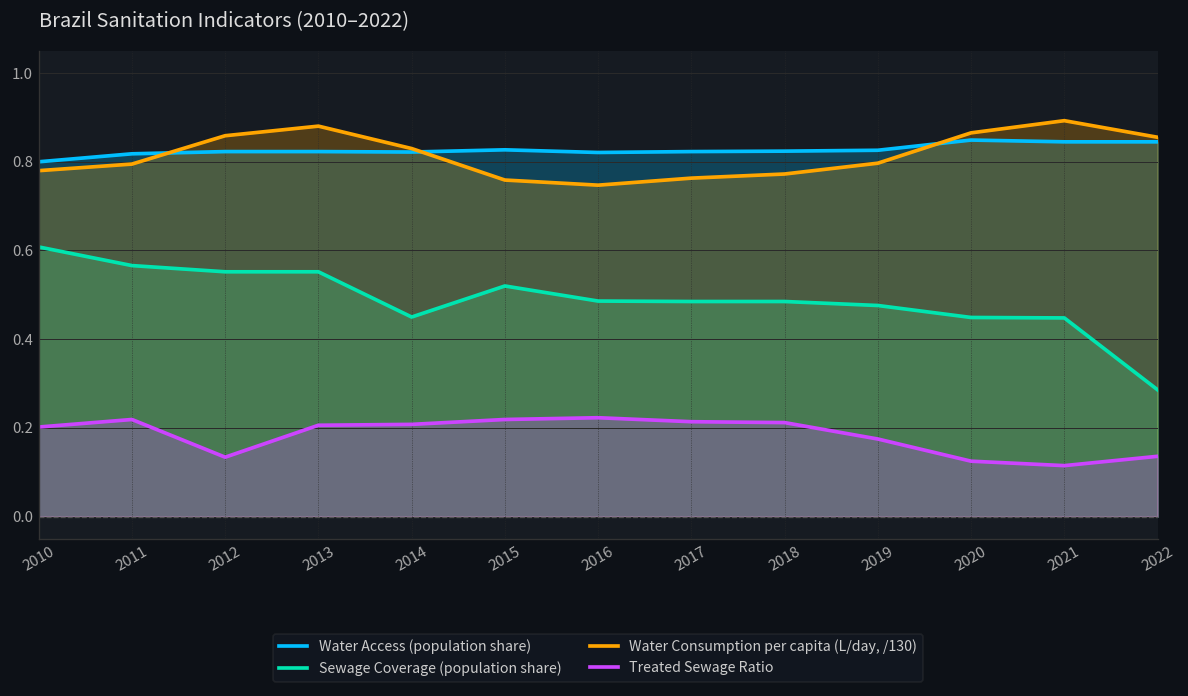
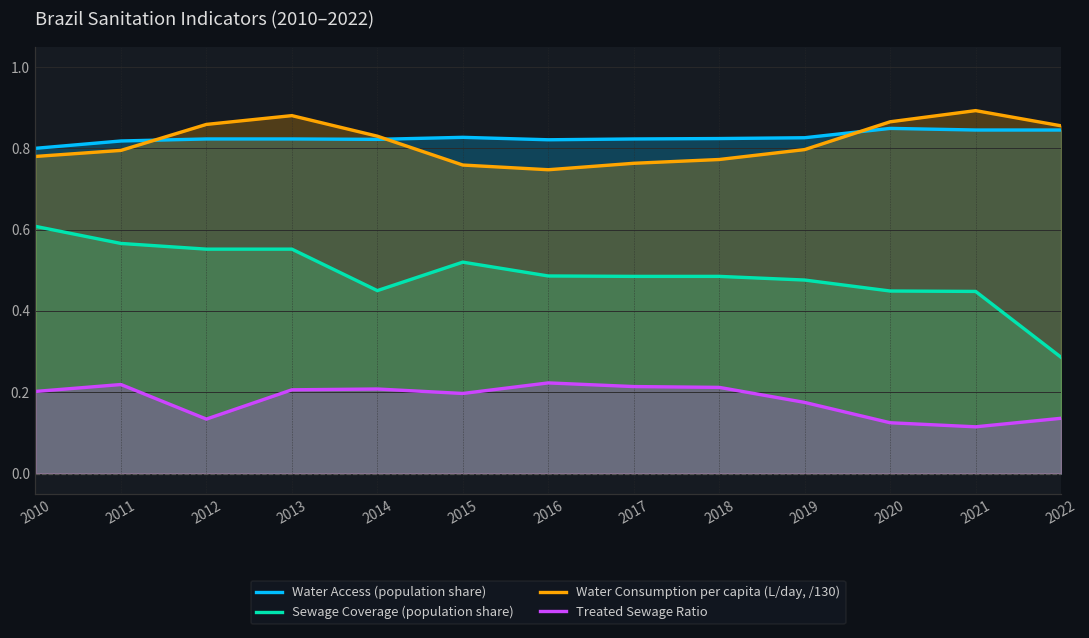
  {
    "Water Access (population share)": {
      "2010": 0.80,
      "2011": 0.82,
      "2012": 0.82,
      "2013": 0.82,
      "2014": 0.82,
      "2015": 0.83,
      "2016": 0.82,
      "2017": 0.82,
      "2018": 0.82,
      "2019": 0.83,
      "2020": 0.85,
      "2021": 0.85,
      "2022": 0.85
    },
    "Sewage Coverage (population share)": {
      "2010": 0.61,
      "2011": 0.57,
      "2012": 0.55,
      "2013": 0.55,
      "2014": 0.45,
      "2015": 0.52,
      "2016": 0.49,
      "2017": 0.49,
      "2018": 0.49,
      "2019": 0.48,
      "2020": 0.45,
      "2021": 0.45,
      "2022": 0.29
    },
    "Water Consumption per capita (L/day, /130)": {
      "2010": 0.78,
      "2011": 0.79,
      "2012": 0.86,
      "2013": 0.88,
      "2014": 0.83,
      "2015": 0.76,
      "2016": 0.75,
      "2017": 0.76,
      "2018": 0.77,
      "2019": 0.80,
      "2020": 0.87,
      "2021": 0.89,
      "2022": 0.86
    },
    "Treated Sewage Ratio": {
      "2010": 0.20,
      "2011": 0.22,
      "2012": 0.13,
      "2013": 0.21,
      "2014": 0.21,
-     "2015": 0.22,
+     "2015": 0.20,
      "2016": 0.22,
      "2017": 0.21,
      "2018": 0.21,
      "2019": 0.18,
      "2020": 0.13,
      "2021": 0.12,
      "2022": 0.14
    }
  }
